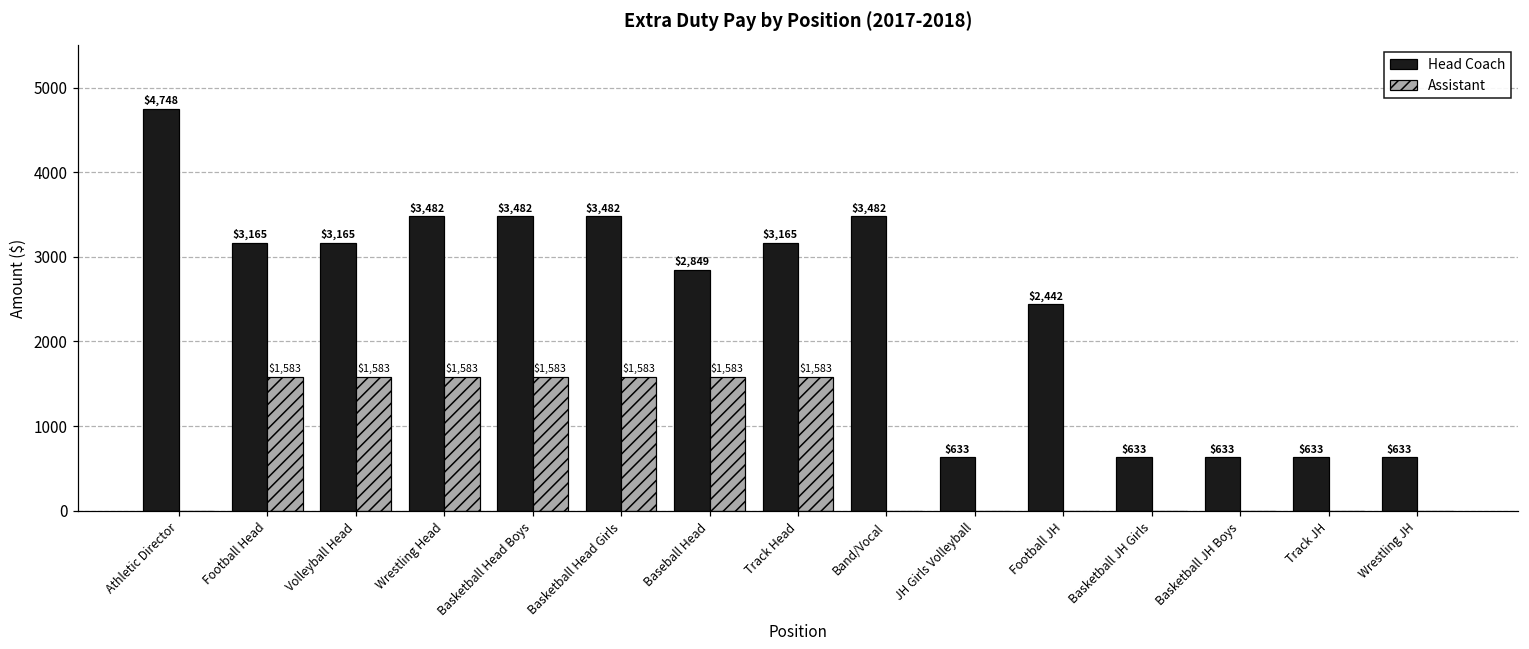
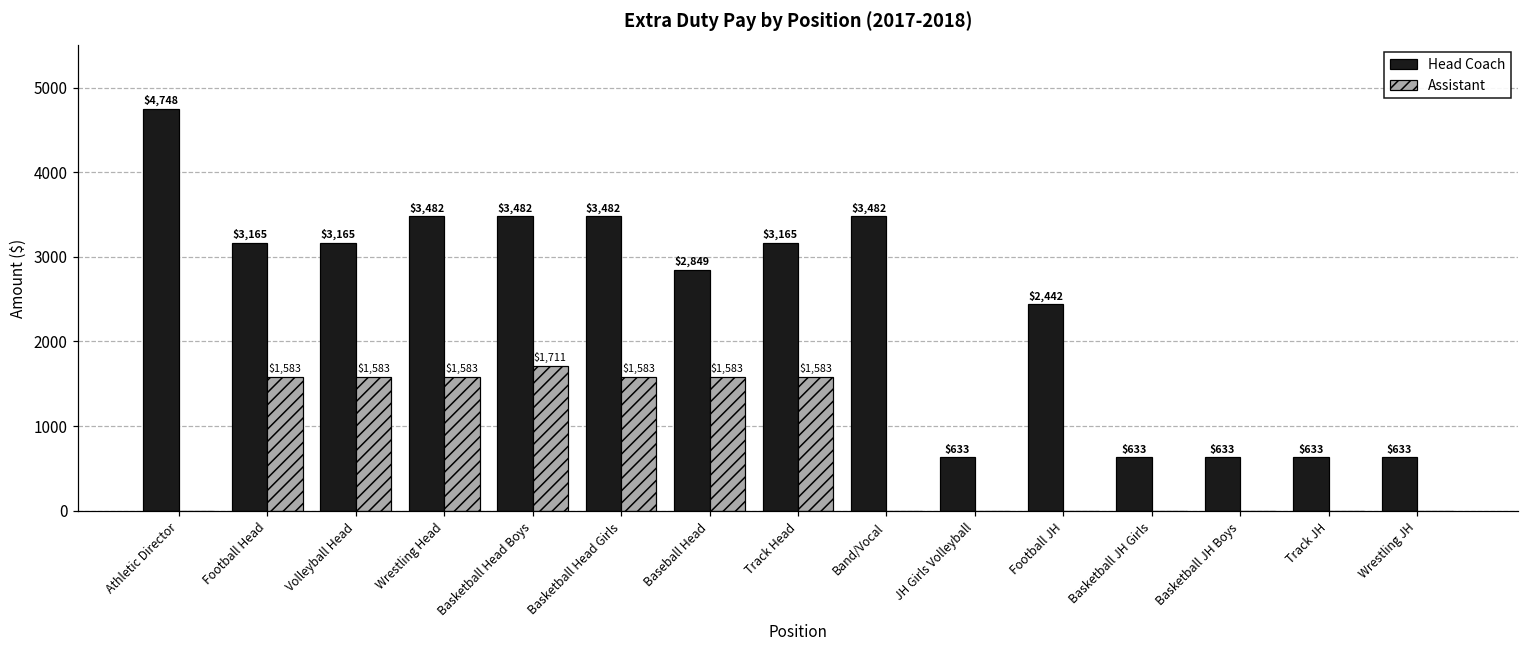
  {
    "Head Coach": {
      "Athletic Director": "$4,748",
      "Football Head": "$3,165",
      "Volleyball Head": "$3,165",
      "Wrestling Head": "$3,482",
      "Basketball Head Boys": "$3,482",
      "Basketball Head Girls": "$3,482",
      "Baseball Head": "$2,849",
      "Track Head": "$3,165",
      "Band/Vocal": "$3,482",
      "JH Girls Volleyball": "$633",
      "Football JH": "$2,442",
      "Basketball JH Girls": "$633",
      "Basketball JH Boys": "$633",
      "Track JH": "$633",
      "Wrestling JH": "$633"
    },
    "Assistant": {
      "Football Head": "$1,583",
      "Volleyball Head": "$1,583",
      "Wrestling Head": "$1,583",
-     "Basketball Head Boys": "$1,583",
+     "Basketball Head Boys": "$1,711",
      "Basketball Head Girls": "$1,583",
      "Baseball Head": "$1,583",
      "Track Head": "$1,583"
    }
  }
